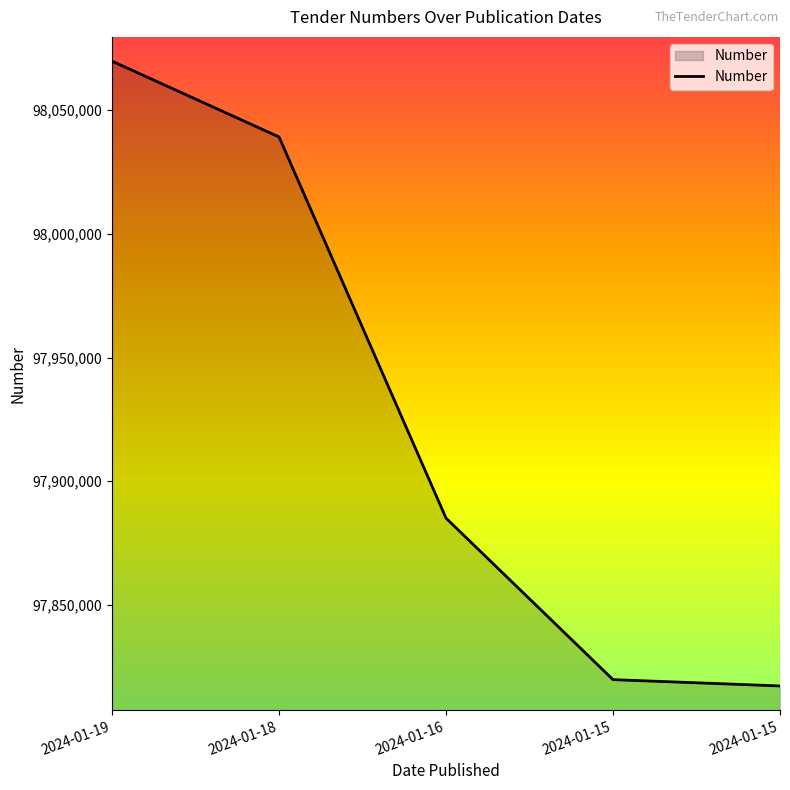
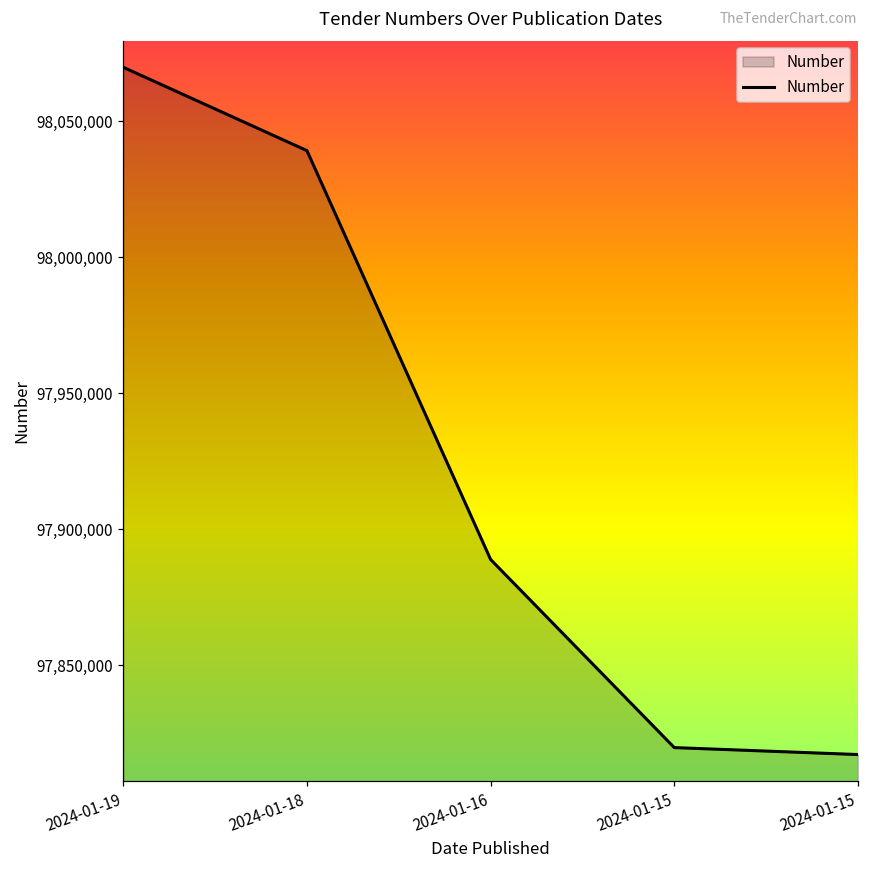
  {
    "2024-01-19": "98,070,000",
    "2024-01-18": "98,039,000",
-   "2024-01-16": "97,885,000"
+   "2024-01-16": "97,889,000"
  }
